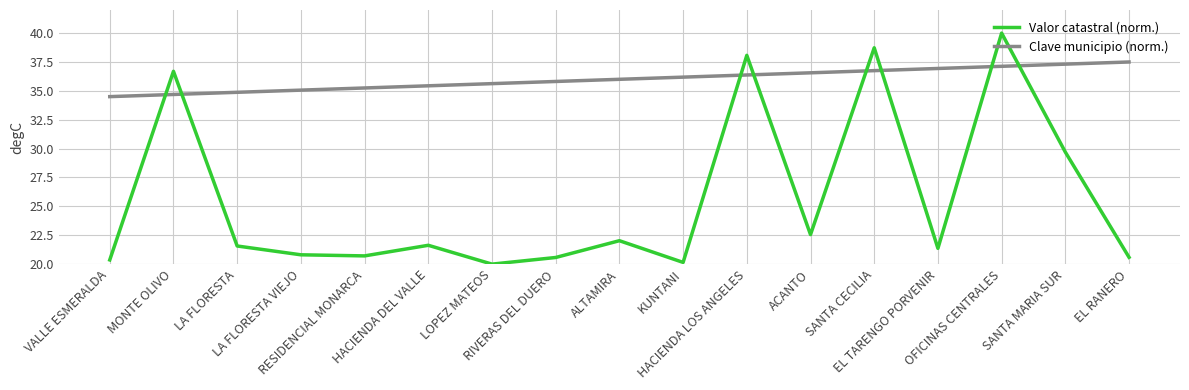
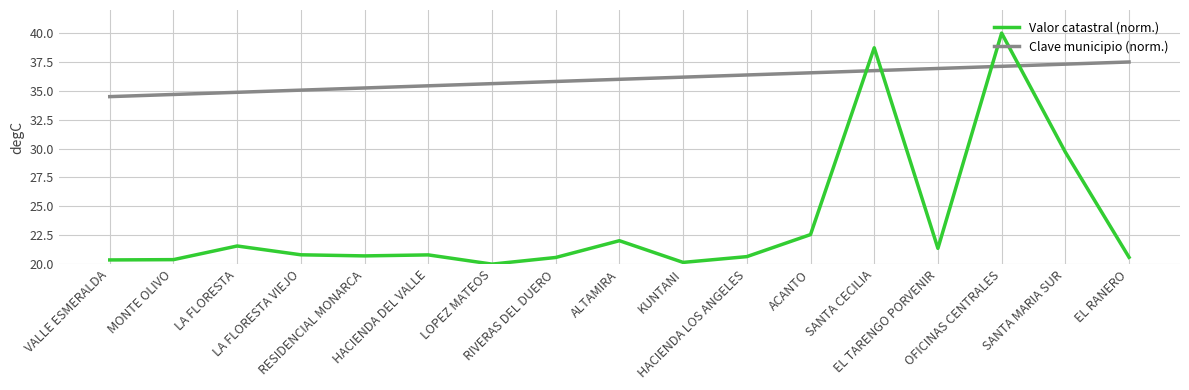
  {
    "Valor catastral (norm.)": {
      "VALLE ESMERALDA": 20.4,
-     "MONTE OLIVO": 36.7,
+     "MONTE OLIVO": 20.4,
      "LA FLORESTA": 21.6,
      "LA FLORESTA VIEJO": 20.8,
      "RESIDENCIAL MONARCA": 20.7,
-     "HACIENDA DEL VALLE": 21.6,
+     "HACIENDA DEL VALLE": 20.8,
      "LOPEZ MATEOS": 20.0,
      "RIVERAS DEL DUERO": 20.6,
      "ALTAMIRA": 22.0,
      "KUNTANI": 20.1,
-     "HACIENDA LOS ANGELES": 38.1,
+     "HACIENDA LOS ANGELES": 20.6,
      "ACANTO": 22.6,
      "SANTA CECILIA": 38.7,
      "EL TARENGO PORVENIR": 21.4,
      "OFICINAS CENTRALES": 40.0,
      "SANTA MARIA SUR": 29.7,
      "EL RANERO": 20.6
    },
    "Clave municipio (norm.)": {
      "VALLE ESMERALDA": 34.5,
      "MONTE OLIVO": 34.7,
      "LA FLORESTA": 34.9,
      "LA FLORESTA VIEJO": 35.1,
      "RESIDENCIAL MONARCA": 35.3,
      "HACIENDA DEL VALLE": 35.4,
      "LOPEZ MATEOS": 35.6,
      "RIVERAS DEL DUERO": 35.8,
      "ALTAMIRA": 36.0,
      "KUNTANI": 36.2,
      "HACIENDA LOS ANGELES": 36.4,
      "ACANTO": 36.6,
      "SANTA CECILIA": 36.8,
      "EL TARENGO PORVENIR": 36.9,
      "OFICINAS CENTRALES": 37.1,
      "SANTA MARIA SUR": 37.3,
      "EL RANERO": 37.5
    }
  }
